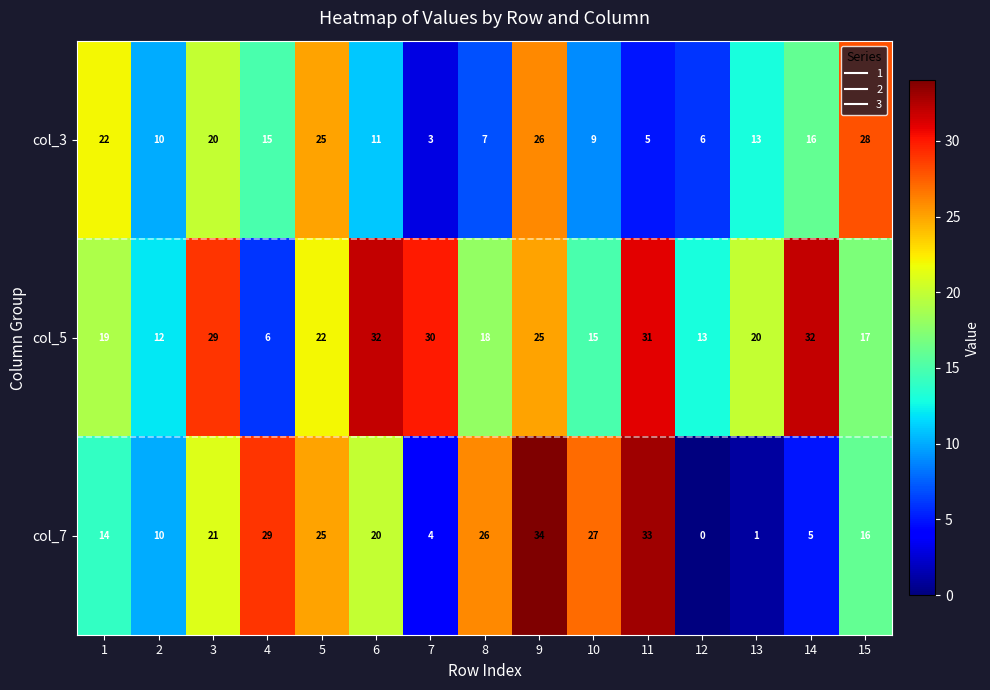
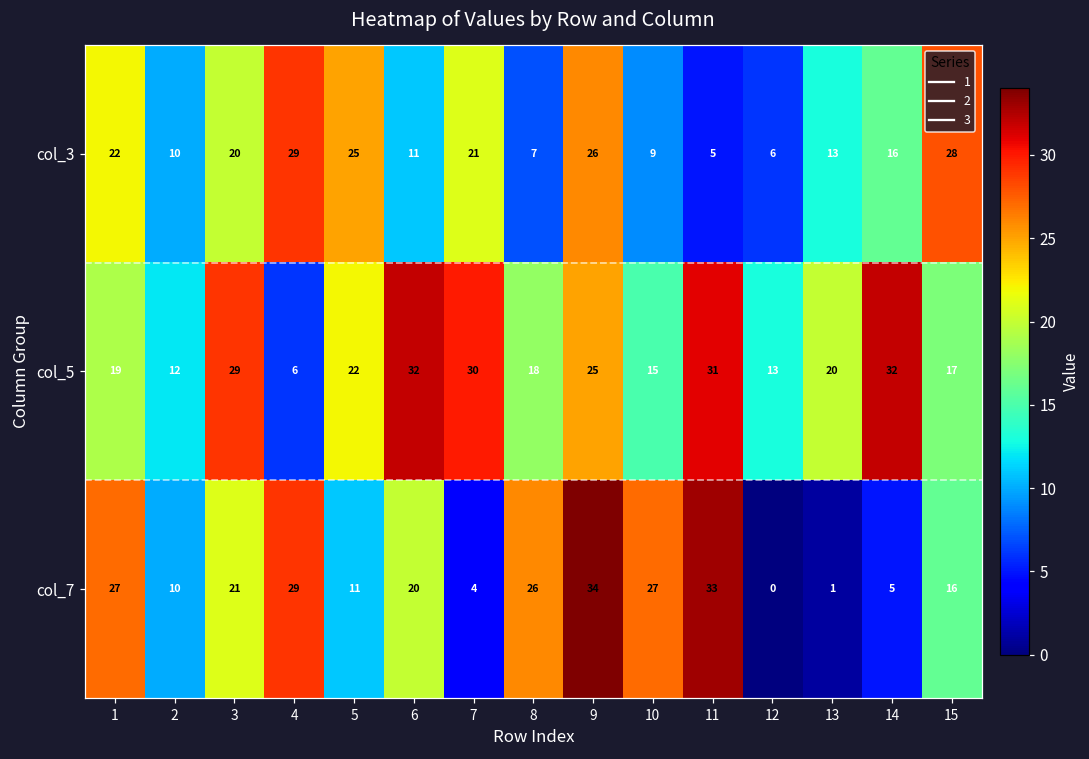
  {
    "col_3": {
      "1": 22,
      "2": 10,
      "3": 20,
-     "4": 15,
+     "4": 29,
      "5": 25,
      "6": 11,
-     "7": 3,
+     "7": 21,
      "8": 7,
      "9": 26,
      "10": 9,
      "11": 5,
      "12": 6,
      "13": 13,
      "14": 16,
      "15": 28
    },
    "col_5": {
      "1": 19,
      "2": 12,
      "3": 29,
      "4": 6,
      "5": 22,
      "6": 32,
      "7": 30,
      "8": 18,
      "9": 25,
      "10": 15,
      "11": 31,
      "12": 13,
      "13": 20,
      "14": 32,
      "15": 17
    },
    "col_7": {
-     "1": 14,
+     "1": 27,
      "2": 10,
      "3": 21,
      "4": 29,
-     "5": 25,
+     "5": 11,
      "6": 20,
      "7": 4,
      "8": 26,
      "9": 34,
      "10": 27,
      "11": 33,
      "12": 0,
      "13": 1,
      "14": 5,
      "15": 16
    }
  }
